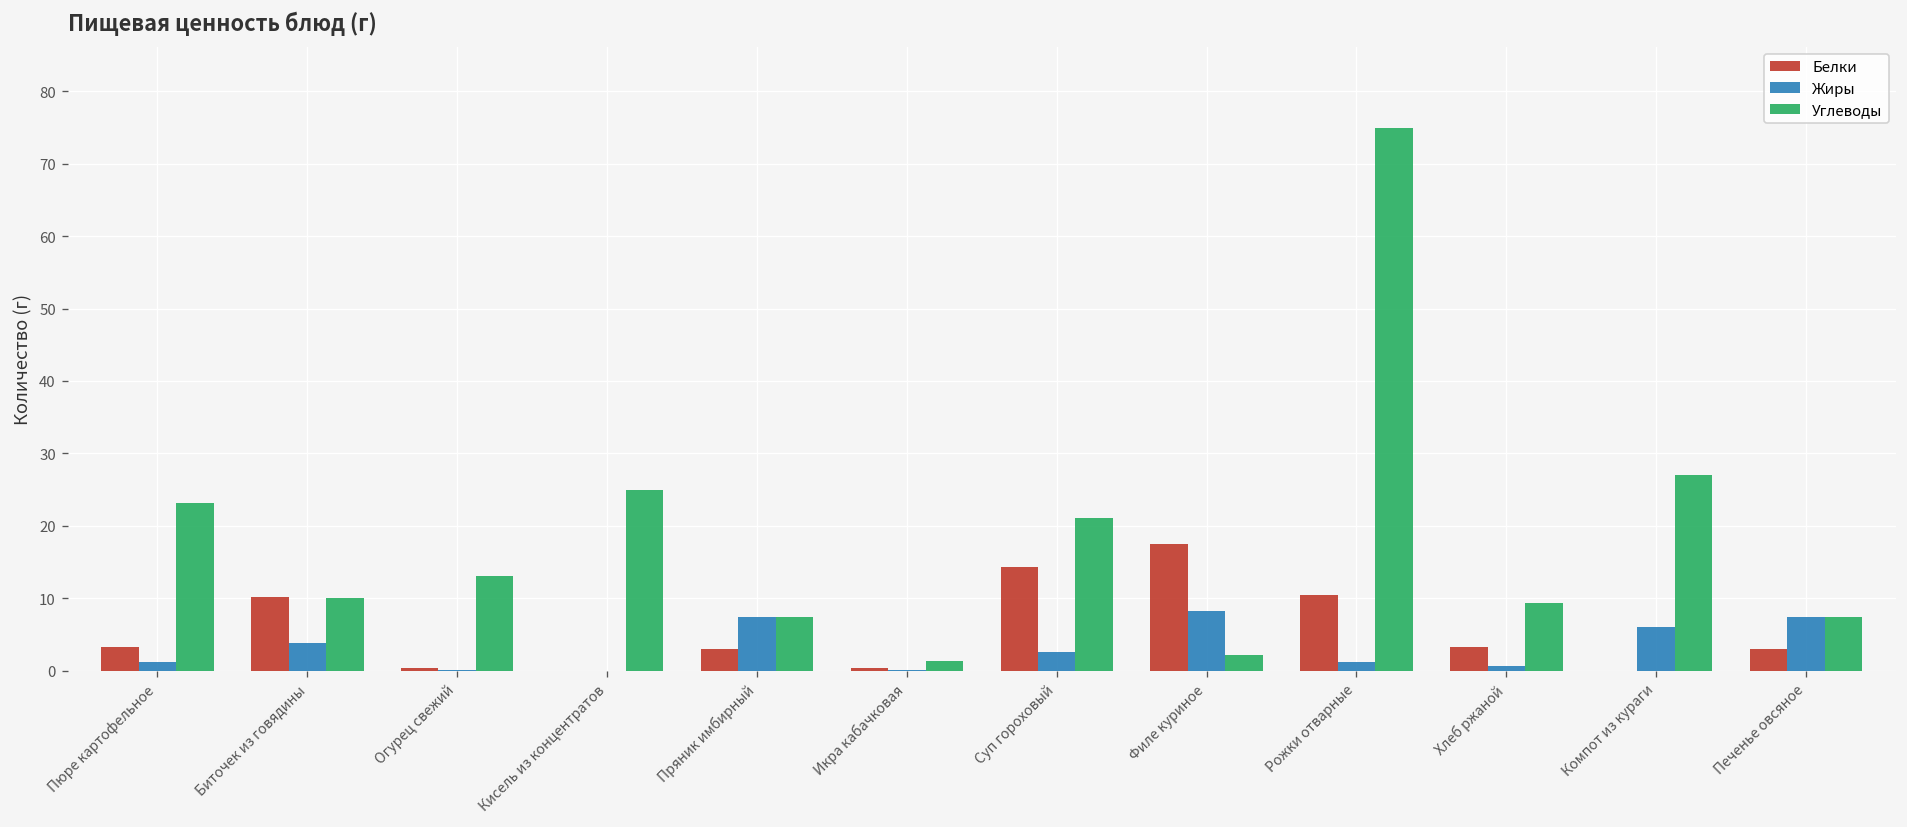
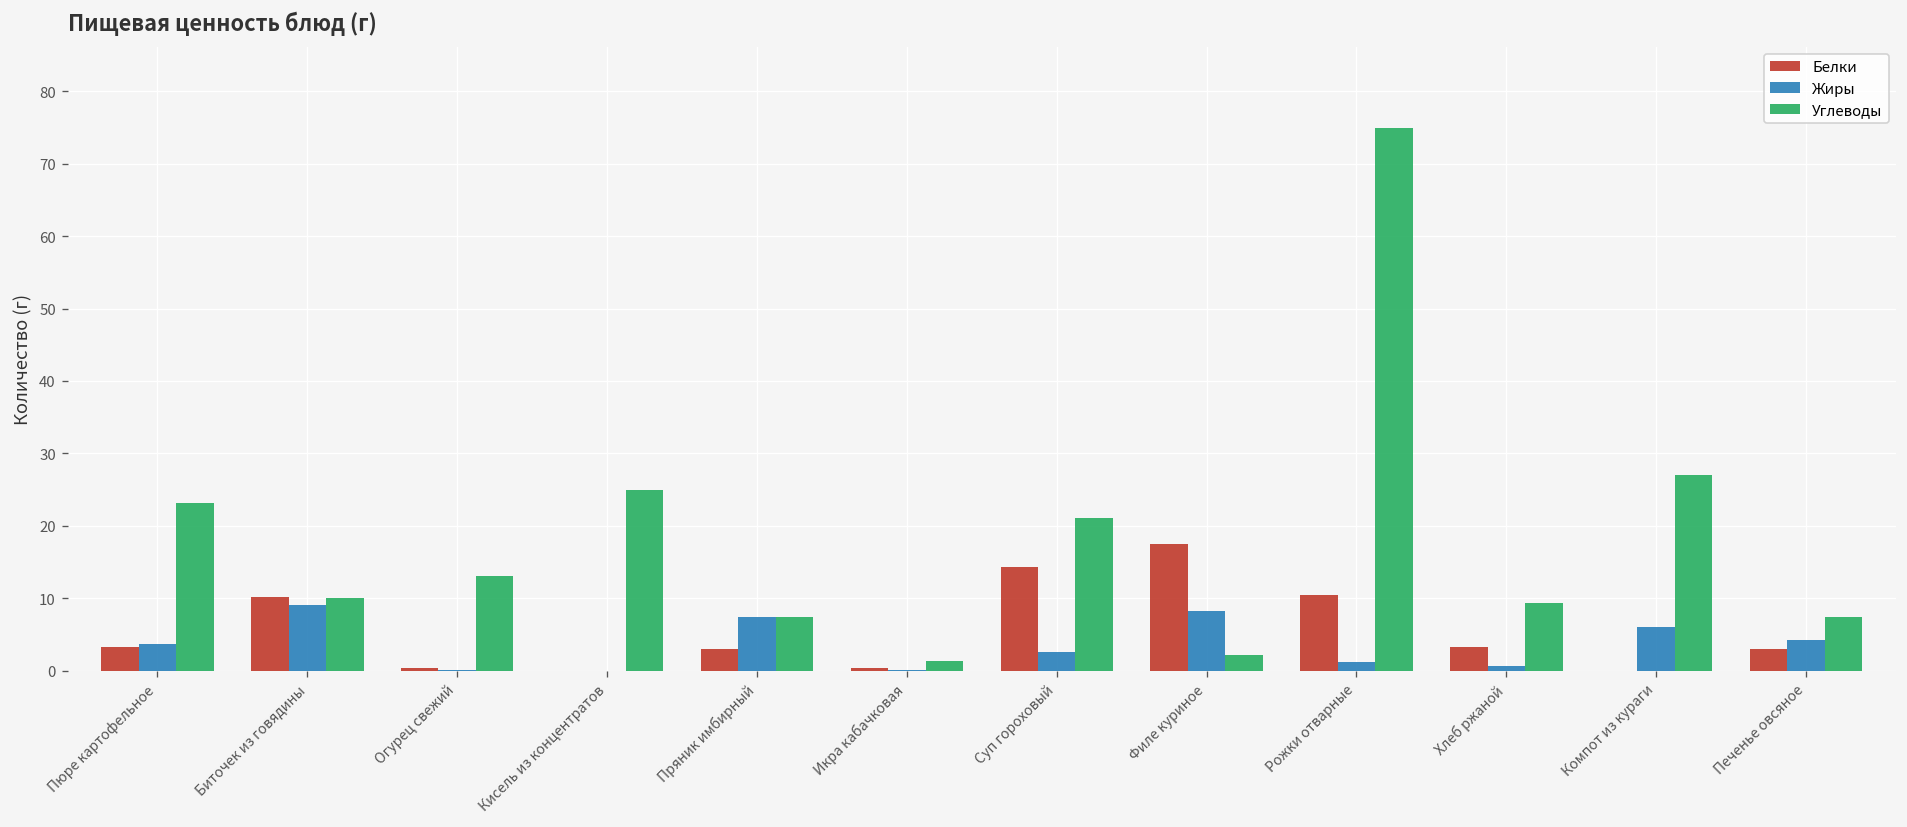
  {
    "Белки": {
      "Пюре картофельное": 3,
      "Биточек из говядины": 10,
      "Кисель из концентратов": 0,
      "Пряник имбирный": 3,
      "Суп гороховый": 14,
      "Филе куриное": 18,
      "Рожки отварные": 10,
      "Хлеб ржаной": 3,
      "Компот из кураги": 0,
      "Печенье овсяное": 3
    },
    "Жиры": {
-     "Пюре картофельное": 1,
-     "Биточек из говядины": 4,
+     "Пюре картофельное": 4,
+     "Биточек из говядины": 9,
      "Кисель из концентратов": 0,
      "Пряник имбирный": 7,
      "Суп гороховый": 3,
      "Филе куриное": 8,
      "Рожки отварные": 1,
      "Хлеб ржаной": 1,
      "Компот из кураги": 6,
-     "Печенье овсяное": 7
+     "Печенье овсяное": 4
    },
    "Углеводы": {
      "Пюре картофельное": 23,
      "Биточек из говядины": 10,
      "Огурец свежий": 13,
      "Кисель из концентратов": 25,
      "Пряник имбирный": 7,
      "Икра кабачковая": 1,
      "Суп гороховый": 21,
      "Филе куриное": 2,
      "Рожки отварные": 75,
      "Хлеб ржаной": 9,
      "Компот из кураги": 27,
      "Печенье овсяное": 7
    }
  }
